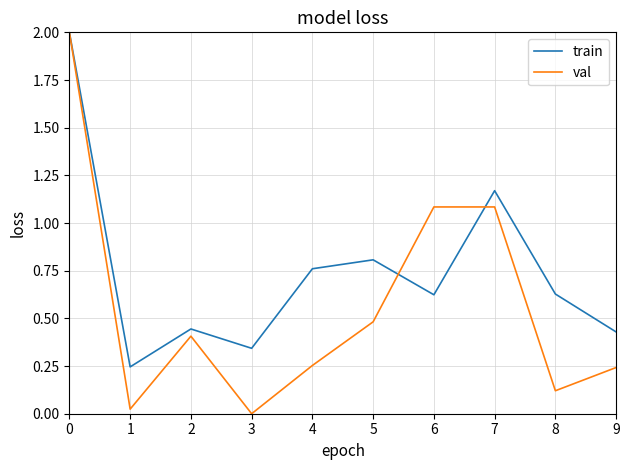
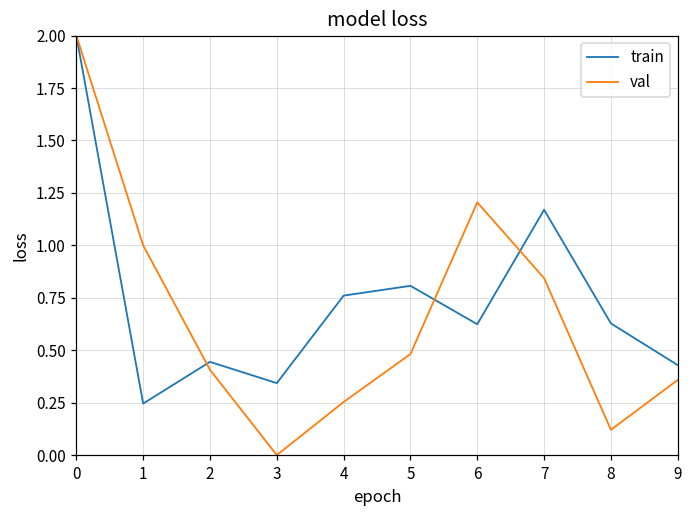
  {
    "train": {
      "1": 0.25,
      "2": 0.44,
      "3": 0.34,
      "4": 0.76,
      "5": 0.81,
      "6": 0.62,
      "7": 1.17,
      "8": 0.63,
      "9": 0.43
    },
    "val": {
-     "1": 0.02,
+     "1": 1.00,
      "2": 0.41,
      "3": 0.00,
      "4": 0.25,
      "5": 0.48,
-     "6": 1.08,
-     "7": 1.08,
+     "6": 1.20,
+     "7": 0.84,
      "8": 0.12,
-     "9": 0.24
+     "9": 0.36
    }
  }
